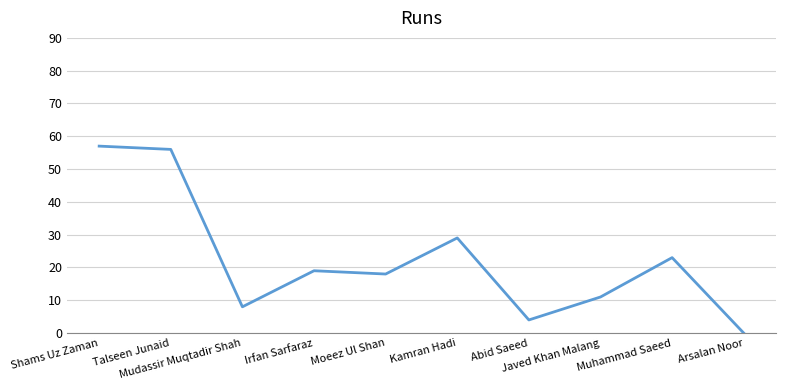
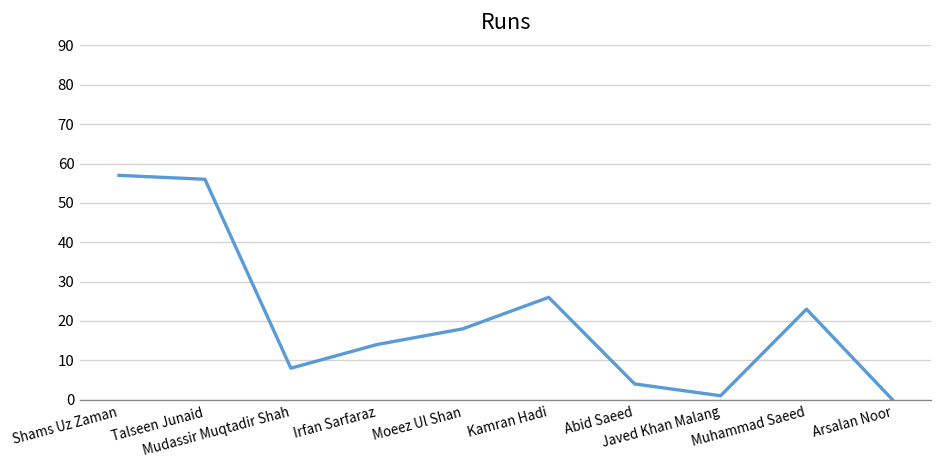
  {
    "Shams Uz Zaman": 57,
    "Talseen Junaid": 56,
    "Mudassir Muqtadir Shah": 8,
-   "Irfan Sarfaraz": 19,
+   "Irfan Sarfaraz": 14,
    "Moeez Ul Shan": 18,
-   "Kamran Hadi": 29,
+   "Kamran Hadi": 26,
    "Abid Saeed": 4,
-   "Javed Khan Malang": 11,
+   "Javed Khan Malang": 1,
    "Muhammad Saeed": 23,
    "Arsalan Noor": 0
  }
